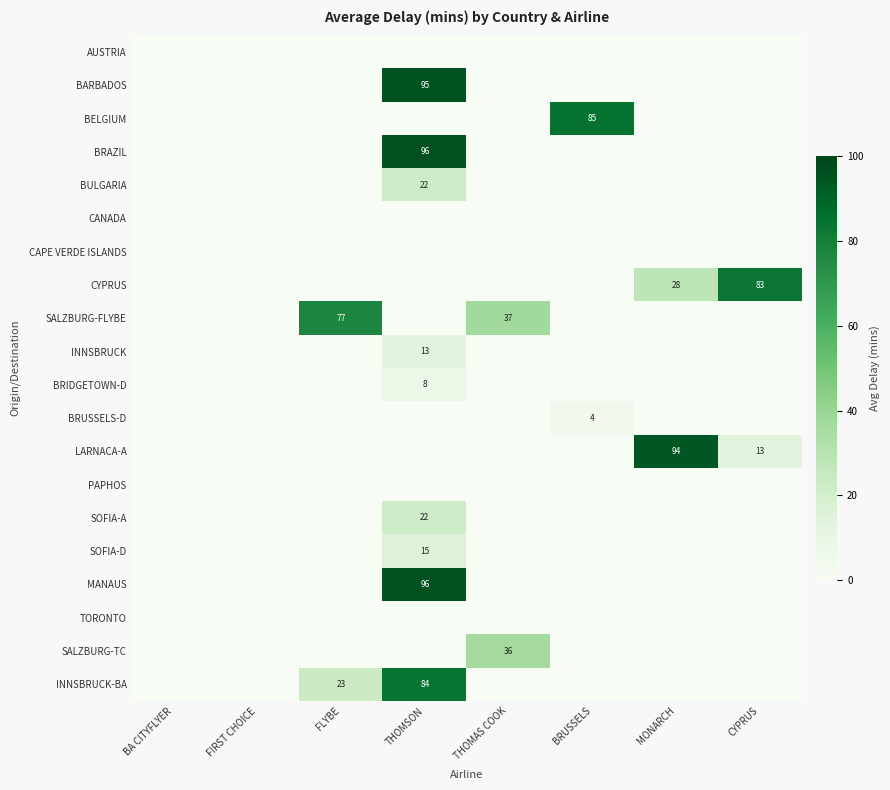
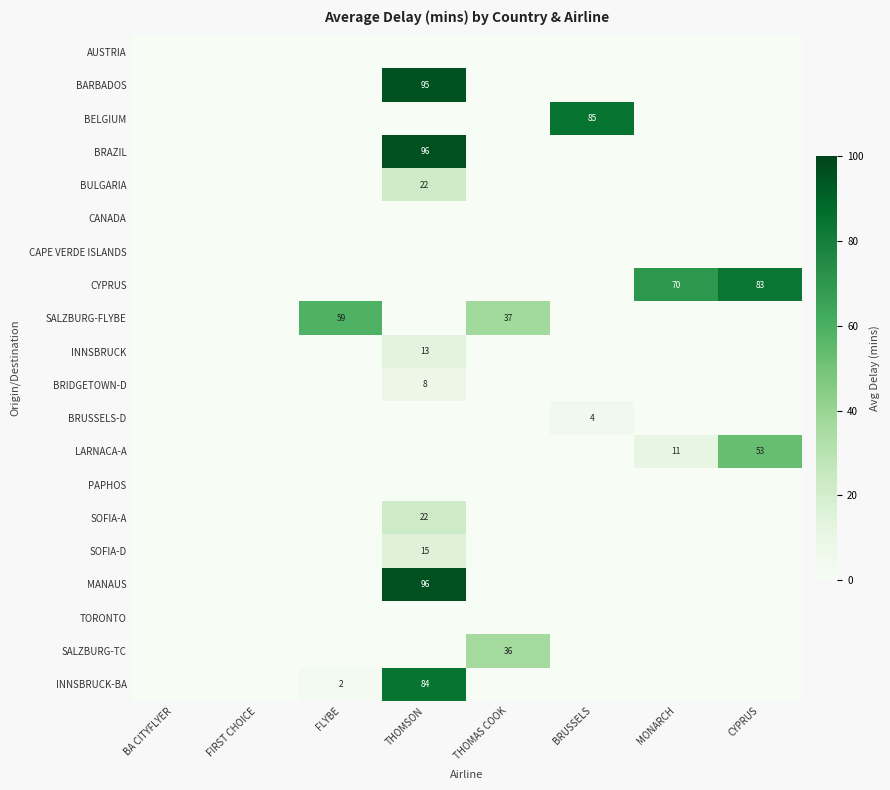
  {
    "BARBADOS": {
      "THOMSON": 95
    },
    "BELGIUM": {
      "BRUSSELS": 85
    },
    "BRAZIL": {
      "THOMSON": 96
    },
    "BULGARIA": {
      "THOMSON": 22
    },
    "CYPRUS": {
-     "MONARCH": 28,
+     "MONARCH": 70,
      "CYPRUS": 83
    },
    "SALZBURG-FLYBE": {
-     "FLYBE": 77,
+     "FLYBE": 59,
      "THOMAS COOK": 37
    },
    "INNSBRUCK": {
      "THOMSON": 13
    },
    "BRIDGETOWN-D": {
      "THOMSON": 8
    },
    "BRUSSELS-D": {
      "BRUSSELS": 4
    },
    "LARNACA-A": {
-     "MONARCH": 94,
-     "CYPRUS": 13
+     "MONARCH": 11,
+     "CYPRUS": 53
    },
    "SOFIA-A": {
      "THOMSON": 22
    },
    "SOFIA-D": {
      "THOMSON": 15
    },
    "MANAUS": {
      "THOMSON": 96
    },
    "SALZBURG-TC": {
      "THOMAS COOK": 36
    },
    "INNSBRUCK-BA": {
-     "FLYBE": 23,
+     "FLYBE": 2,
      "THOMSON": 84
    }
  }
